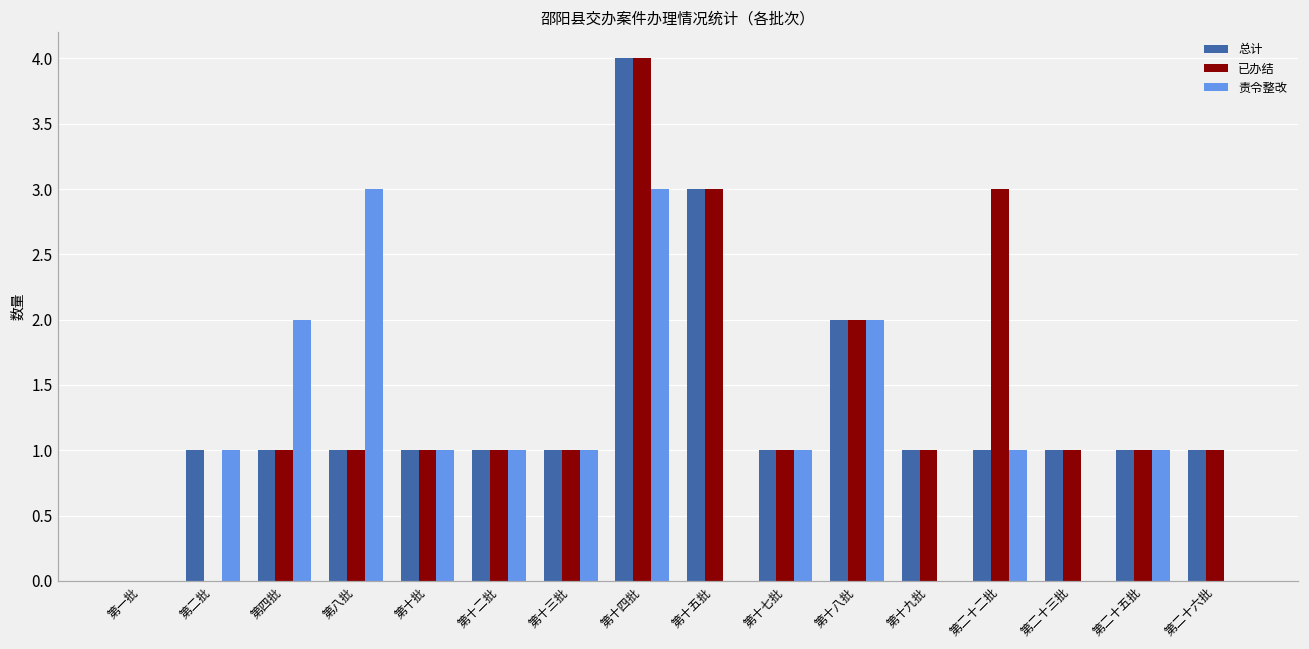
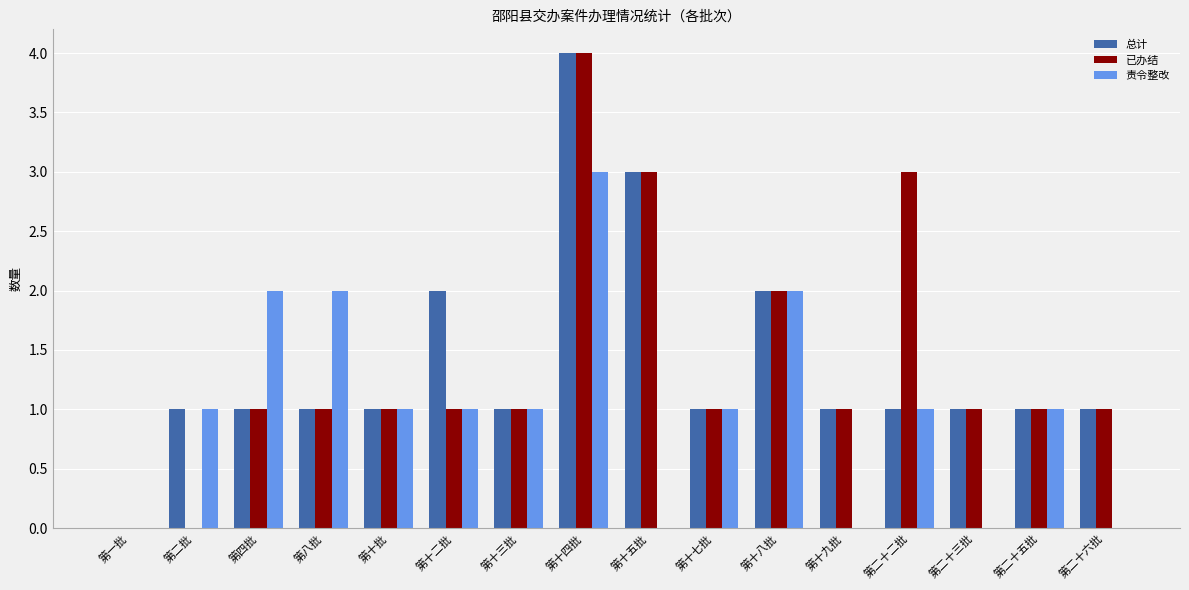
  {
    "总计": {
      "第一批": 0,
      "第二批": 1,
      "第四批": 1,
      "第八批": 1,
      "第十批": 1,
-     "第十二批": 1,
+     "第十二批": 2,
      "第十三批": 1,
      "第十四批": 4,
      "第十五批": 3,
      "第十七批": 1,
      "第十八批": 2,
      "第十九批": 1,
      "第二十二批": 1,
      "第二十三批": 1,
      "第二十五批": 1,
      "第二十六批": 1
    },
    "已办结": {
      "第一批": 0,
      "第二批": 0,
      "第四批": 1,
      "第八批": 1,
      "第十批": 1,
      "第十二批": 1,
      "第十三批": 1,
      "第十四批": 4,
      "第十五批": 3,
      "第十七批": 1,
      "第十八批": 2,
      "第十九批": 1,
      "第二十二批": 3,
      "第二十三批": 1,
      "第二十五批": 1,
      "第二十六批": 1
    },
    "责令整改": {
      "第一批": 0,
      "第二批": 1,
      "第四批": 2,
-     "第八批": 3,
+     "第八批": 2,
      "第十批": 1,
      "第十二批": 1,
      "第十三批": 1,
      "第十四批": 3,
      "第十五批": 0,
      "第十七批": 1,
      "第十八批": 2,
      "第十九批": 0,
      "第二十二批": 1,
      "第二十三批": 0,
      "第二十五批": 1,
      "第二十六批": 0
    }
  }
